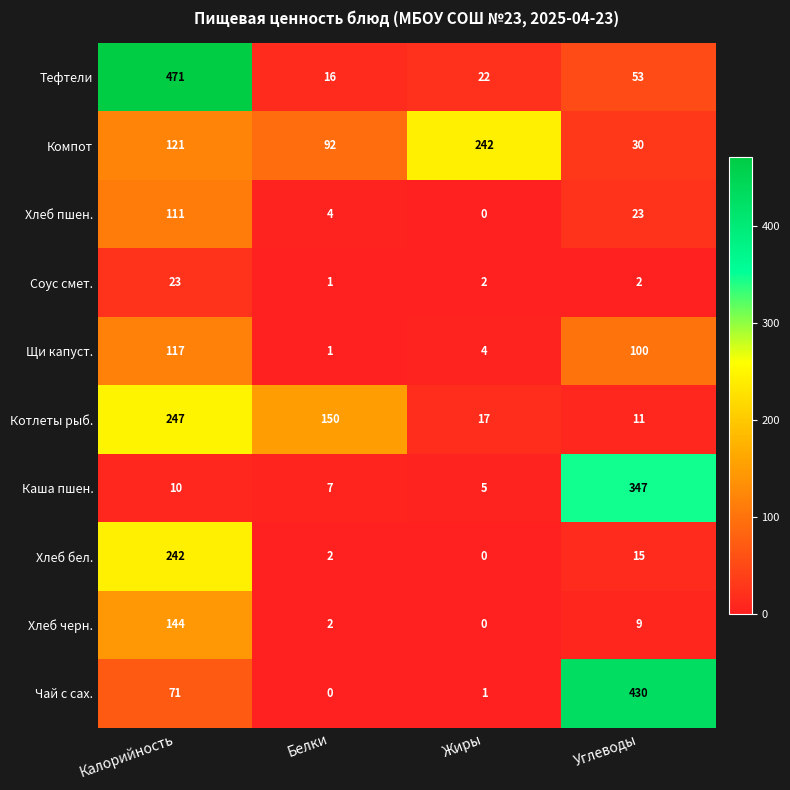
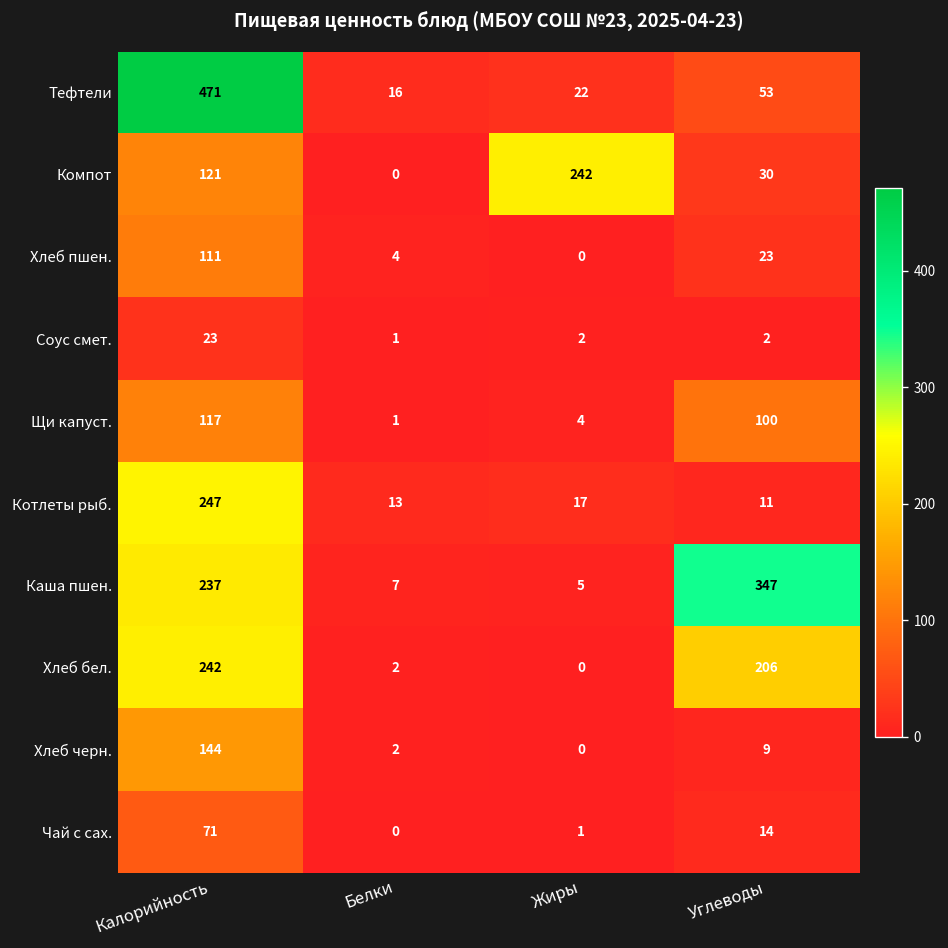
  {
    "Тефтели": {
      "Калорийность": 471,
      "Белки": 16,
      "Жиры": 22,
      "Углеводы": 53
    },
    "Компот": {
      "Калорийность": 121,
-     "Белки": 92,
+     "Белки": 0,
      "Жиры": 242,
      "Углеводы": 30
    },
    "Хлеб пшен.": {
      "Калорийность": 111,
      "Белки": 4,
      "Жиры": 0,
      "Углеводы": 23
    },
    "Соус смет.": {
      "Калорийность": 23,
      "Белки": 1,
      "Жиры": 2,
      "Углеводы": 2
    },
    "Щи капуст.": {
      "Калорийность": 117,
      "Белки": 1,
      "Жиры": 4,
      "Углеводы": 100
    },
    "Котлеты рыб.": {
      "Калорийность": 247,
-     "Белки": 150,
+     "Белки": 13,
      "Жиры": 17,
      "Углеводы": 11
    },
    "Каша пшен.": {
-     "Калорийность": 10,
+     "Калорийность": 237,
      "Белки": 7,
      "Жиры": 5,
      "Углеводы": 347
    },
    "Хлеб бел.": {
      "Калорийность": 242,
      "Белки": 2,
      "Жиры": 0,
-     "Углеводы": 15
+     "Углеводы": 206
    },
    "Хлеб черн.": {
      "Калорийность": 144,
      "Белки": 2,
      "Жиры": 0,
      "Углеводы": 9
    },
    "Чай с сах.": {
      "Калорийность": 71,
      "Белки": 0,
      "Жиры": 1,
-     "Углеводы": 430
+     "Углеводы": 14
    }
  }
